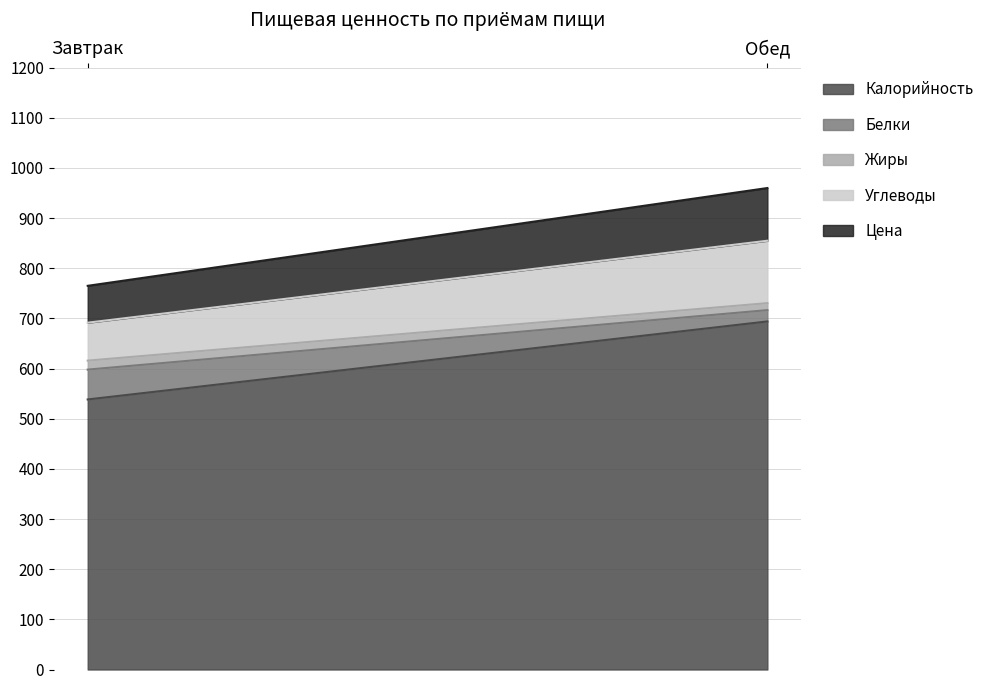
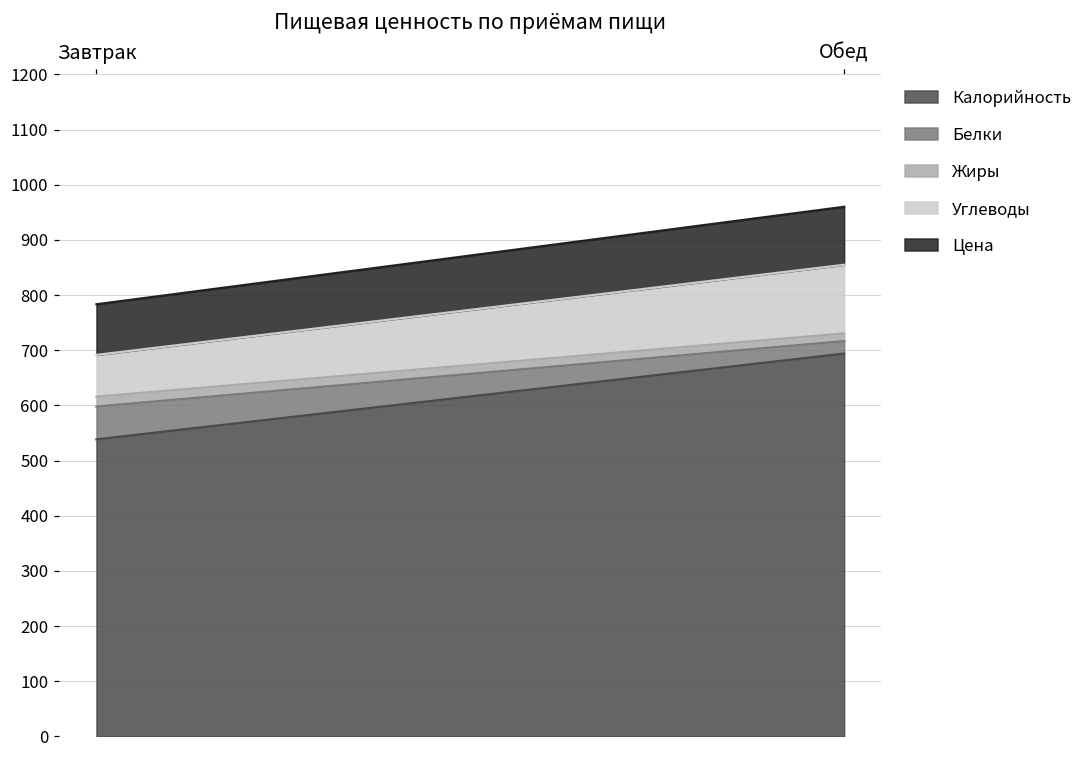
  {
    "Калорийность": {
      "Завтрак": 540,
      "Обед": 690
    },
    "Белки": {
      "Завтрак": 60,
      "Обед": 20
    },
    "Цена": {
-     "Завтрак": 70,
+     "Завтрак": 90,
      "Обед": 110
    }
  }
